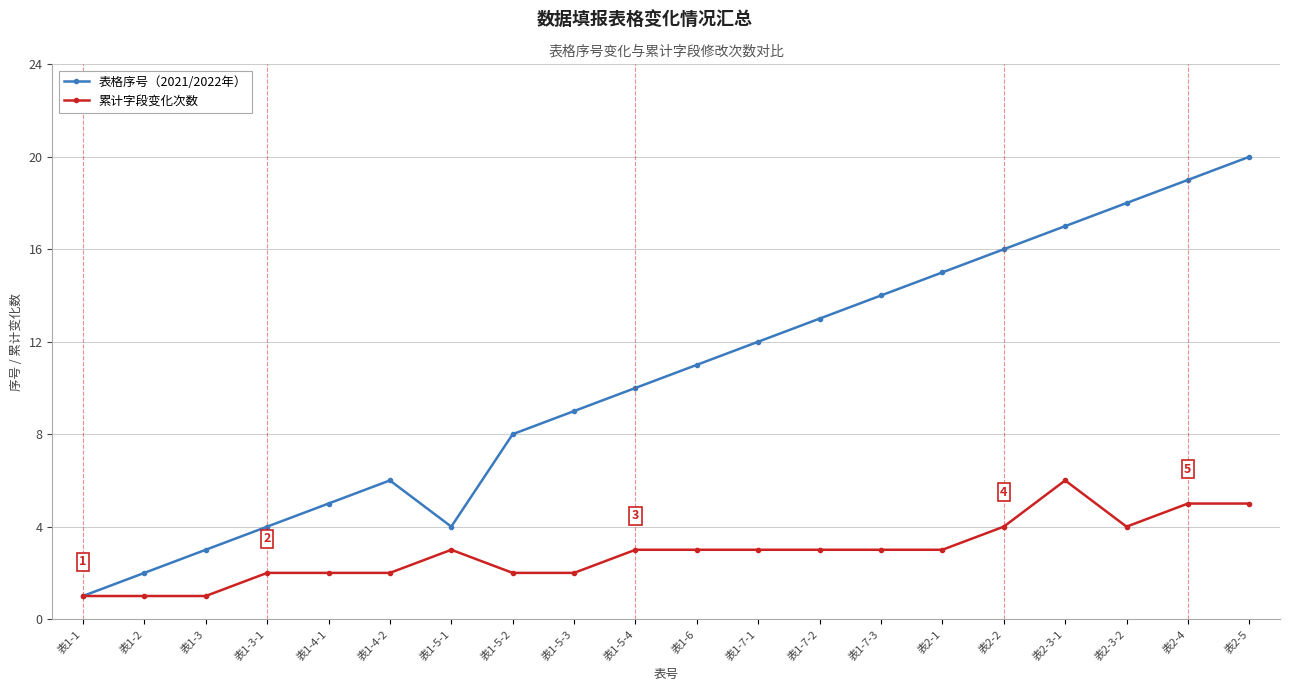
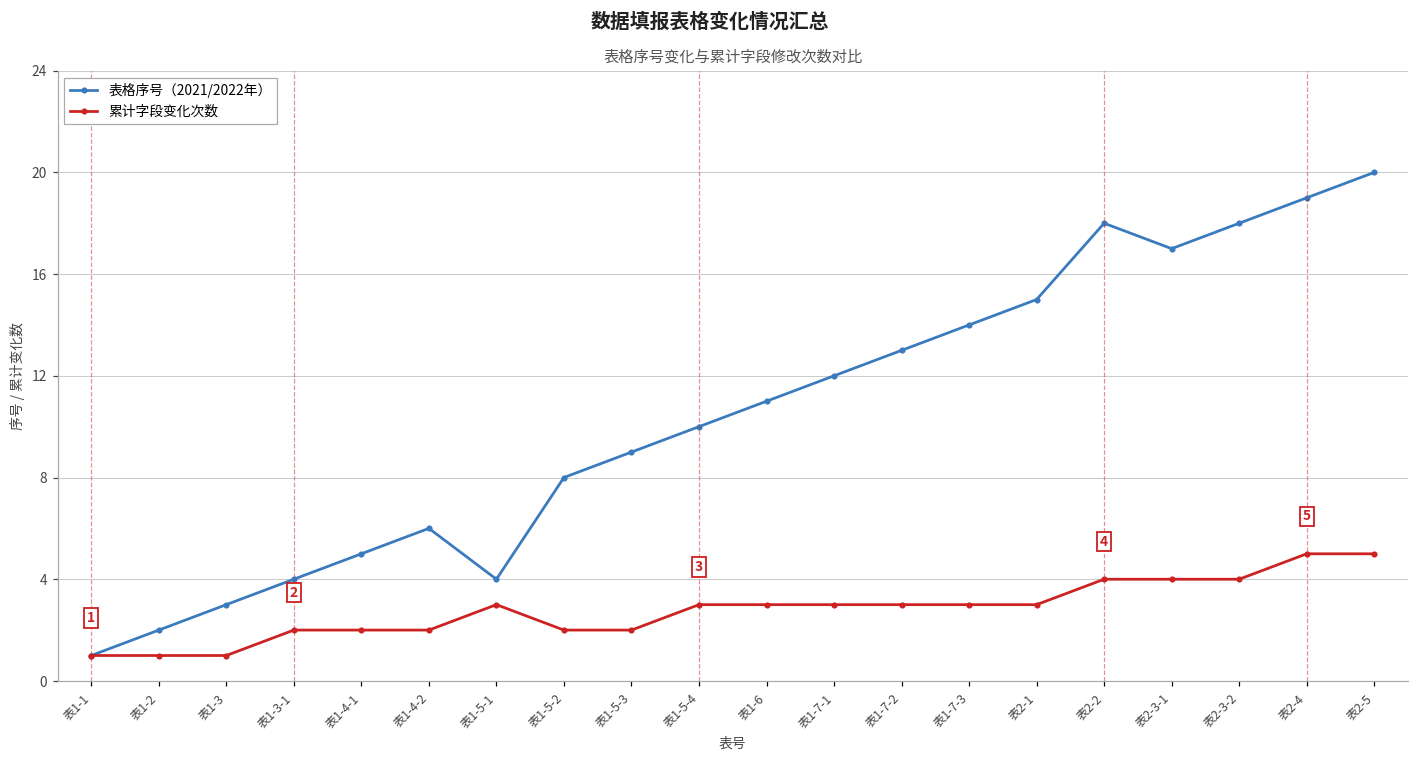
  {
    "表格序号（2021/2022年）": {
      "表1-2": 2,
      "表1-3": 3,
      "表1-4-1": 5,
      "表1-4-2": 6,
      "表1-5-1": 4,
      "表1-5-2": 8,
      "表1-5-3": 9,
      "表1-5-4": 10,
      "表1-6": 11,
      "表1-7-1": 12,
      "表1-7-2": 13,
      "表1-7-3": 14,
      "表2-1": 15,
-     "表2-2": 16,
+     "表2-2": 18,
      "表2-3-1": 17,
      "表2-3-2": 18,
      "表2-4": 19,
      "表2-5": 20
    },
    "累计字段变化次数": {
      "表1-2": 1,
      "表1-3": 1,
      "表1-4-1": 2,
      "表1-4-2": 2,
      "表1-5-1": 3,
      "表1-5-2": 2,
      "表1-5-3": 2,
      "表1-6": 3,
      "表1-7-1": 3,
      "表1-7-2": 3,
      "表1-7-3": 3,
      "表2-1": 3,
-     "表2-3-1": 6,
+     "表2-3-1": 4,
      "表2-3-2": 4,
      "表2-5": 5
    }
  }
